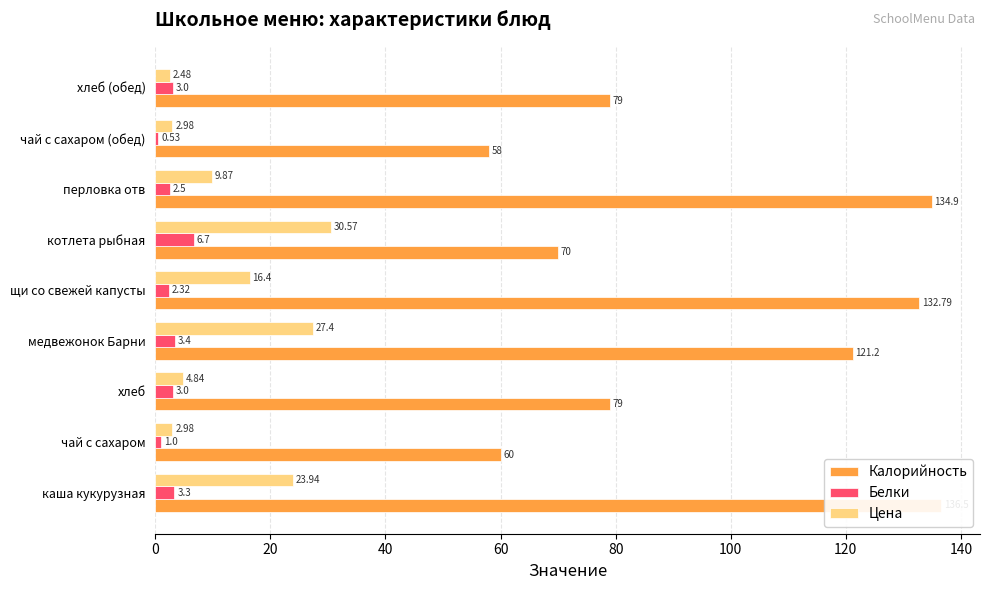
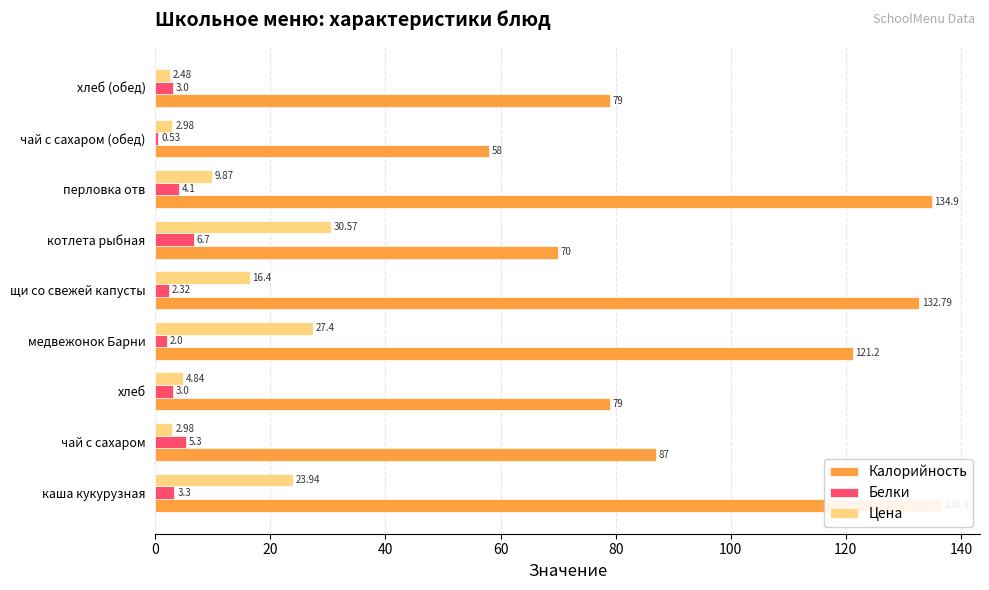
  {
    "Калорийность": {
      "хлеб (обед)": 79,
      "чай с сахаром (обед)": 58,
      "перловка отв": 134.9,
      "котлета рыбная": 70,
      "щи со свежей капусты": 132.79,
      "медвежонок Барни": 121.2,
      "хлеб": 79,
-     "чай с сахаром": 60
+     "чай с сахаром": 87
    },
    "Белки": {
      "хлеб (обед)": 3.0,
      "чай с сахаром (обед)": 0.53,
-     "перловка отв": 2.5,
+     "перловка отв": 4.1,
      "котлета рыбная": 6.7,
      "щи со свежей капусты": 2.32,
-     "медвежонок Барни": 3.4,
+     "медвежонок Барни": 2.0,
      "хлеб": 3.0,
-     "чай с сахаром": 1.0,
+     "чай с сахаром": 5.3,
      "каша кукурузная": 3.3
    },
    "Цена": {
      "хлеб (обед)": 2.48,
      "чай с сахаром (обед)": 2.98,
      "перловка отв": 9.87,
      "котлета рыбная": 30.57,
      "щи со свежей капусты": 16.4,
      "медвежонок Барни": 27.4,
      "хлеб": 4.84,
      "чай с сахаром": 2.98,
      "каша кукурузная": 23.94
    }
  }
